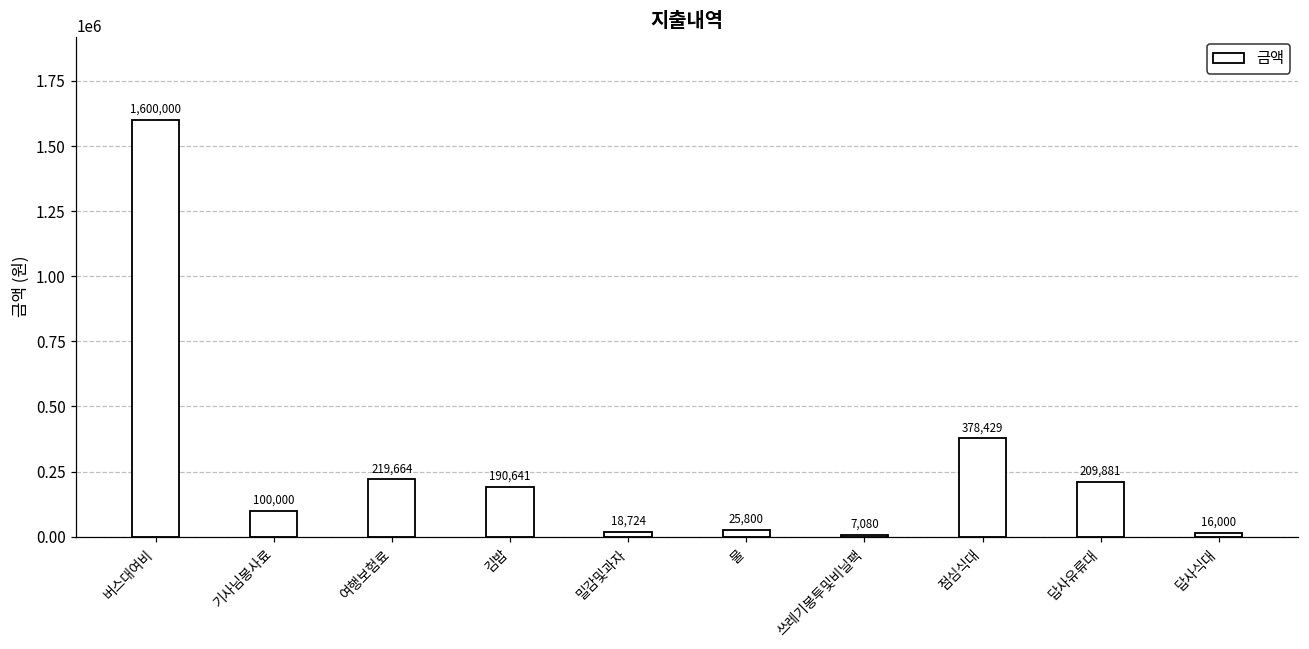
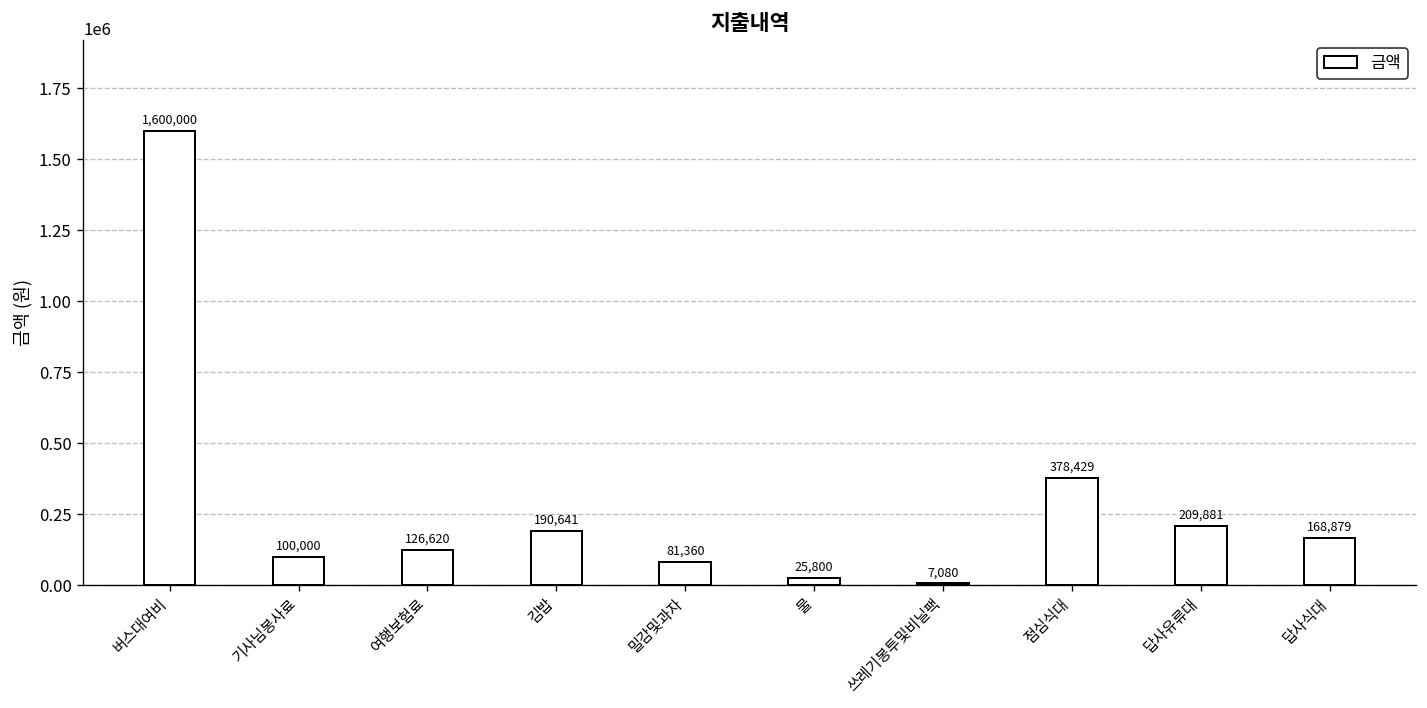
  {
    "버스대여비": "1,600,000",
    "기사님봉사료": "100,000",
-   "여행보험료": "219,664",
+   "여행보험료": "126,620",
    "김밥": "190,641",
-   "밀감및과자": "18,724",
+   "밀감및과자": "81,360",
    "물": "25,800",
    "쓰레기봉투및비닐팩": "7,080",
    "점심식대": "378,429",
    "답사유류대": "209,881",
-   "답사식대": "16,000"
+   "답사식대": "168,879"
  }
